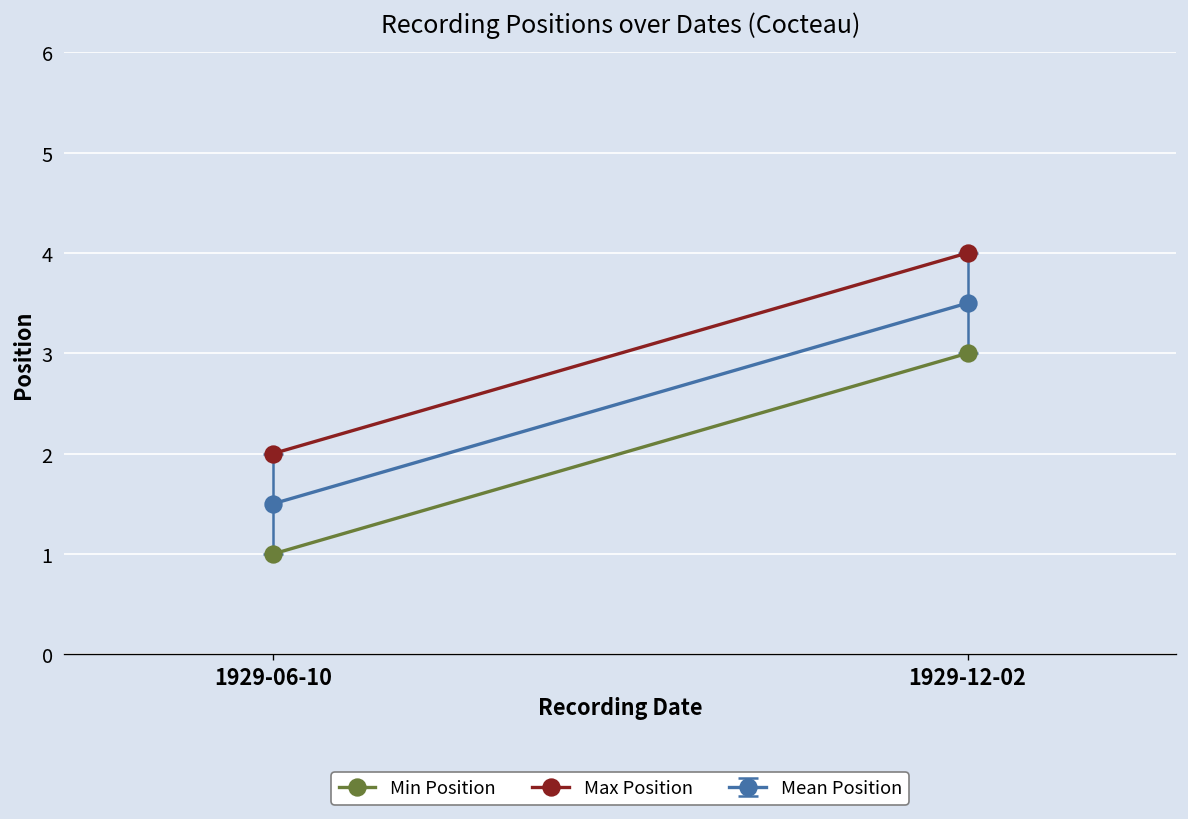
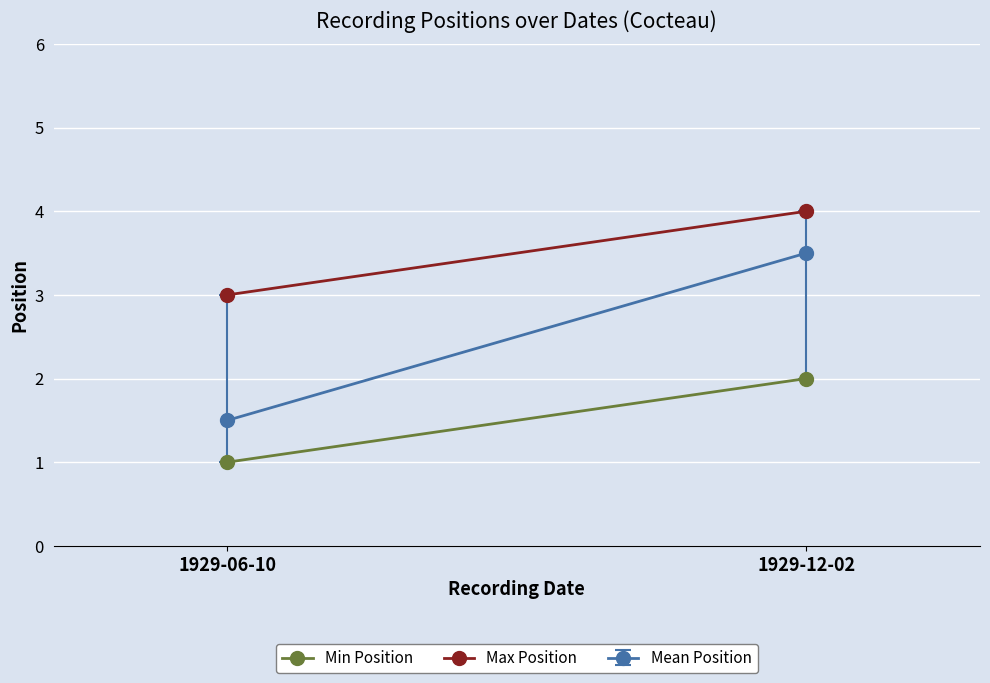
  {
    "Min Position": {
      "1929-06-10": 1,
-     "1929-12-02": 3
+     "1929-12-02": 2
    },
    "Max Position": {
-     "1929-06-10": 2,
+     "1929-06-10": 3,
      "1929-12-02": 4
    }
  }
